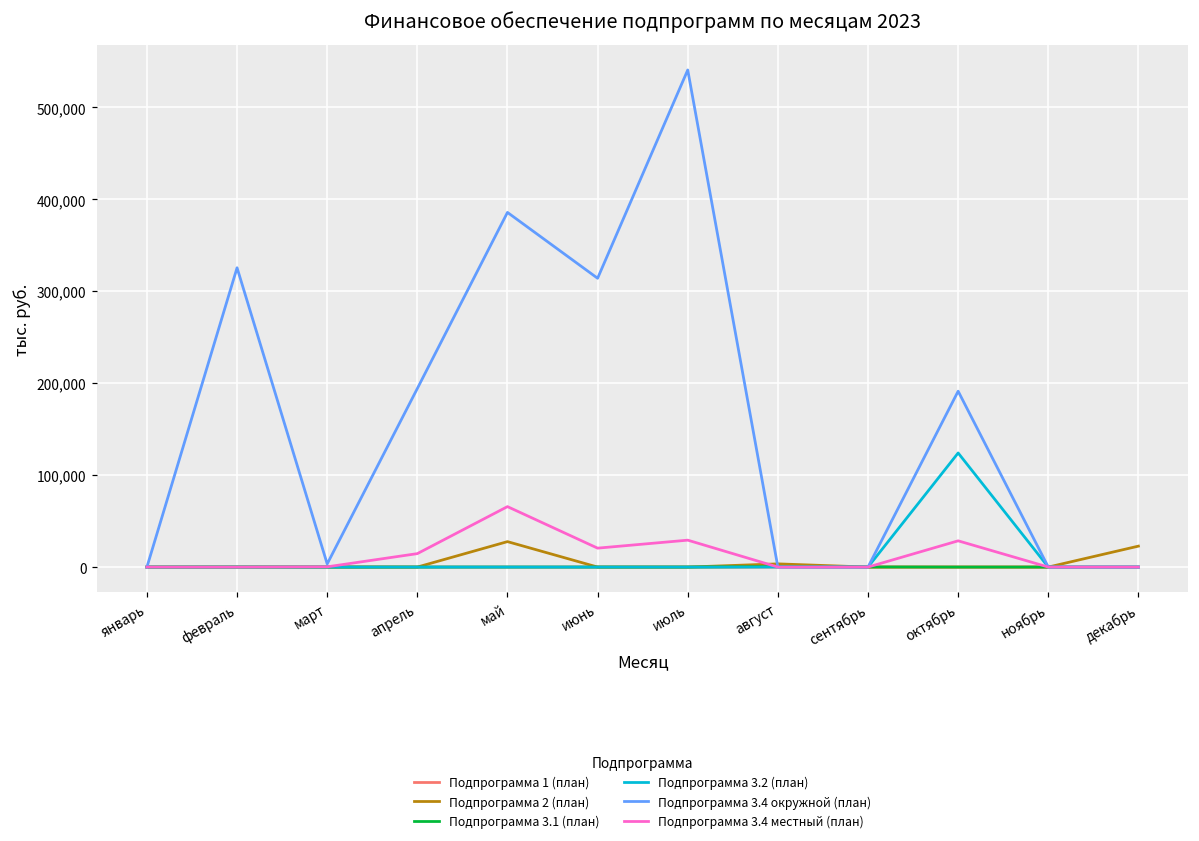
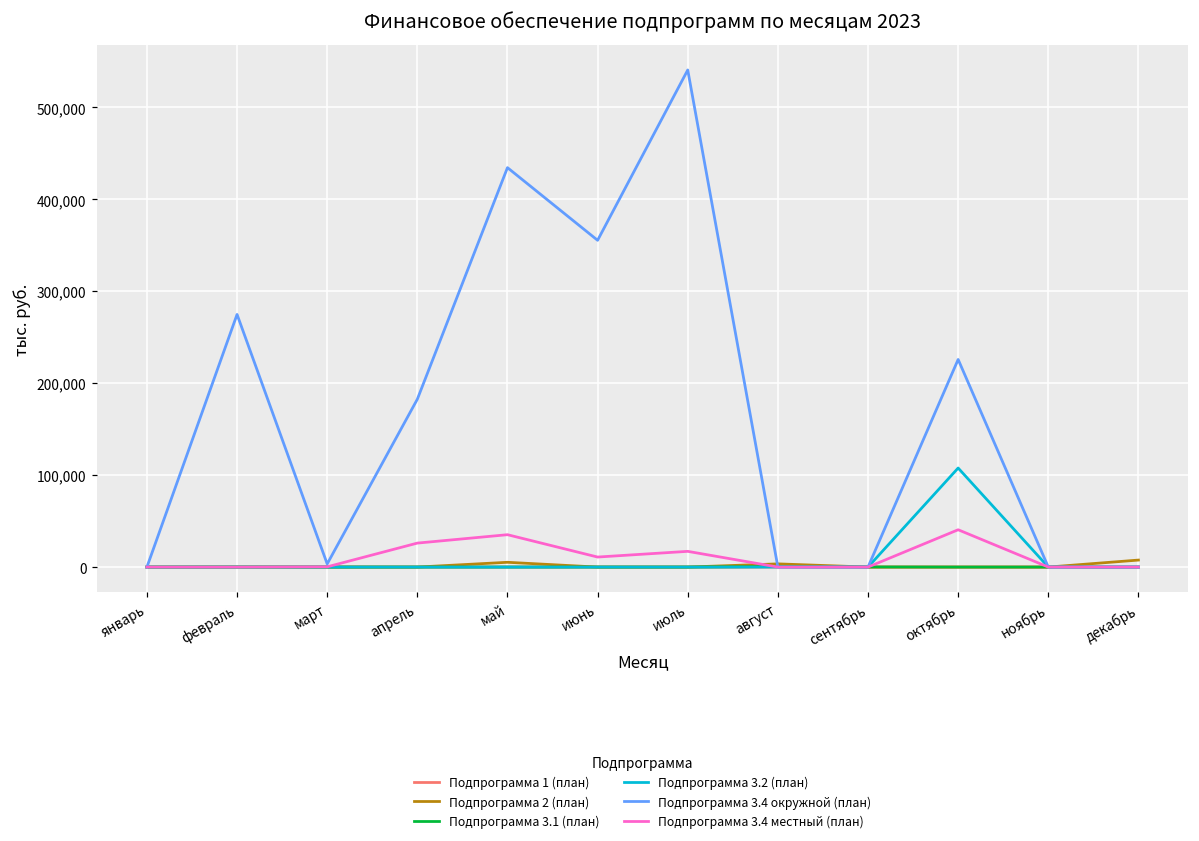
  {
    "Подпрограмма 2 (план)": {
-     "май": "30,000",
-     "декабрь": "20,000"
+     "май": "10,000",
+     "декабрь": "10,000"
    },
    "Подпрограмма 3.2 (план)": {
-     "октябрь": "120,000"
+     "октябрь": "110,000"
    },
    "Подпрограмма 3.4 окружной (план)": {
-     "февраль": "330,000",
+     "февраль": "270,000",
      "март": "0",
-     "апрель": "190,000",
-     "май": "390,000",
-     "июнь": "310,000",
+     "апрель": "180,000",
+     "май": "430,000",
+     "июнь": "360,000",
      "июль": "540,000",
-     "октябрь": "190,000"
+     "октябрь": "230,000"
    },
    "Подпрограмма 3.4 местный (план)": {
-     "апрель": "10,000",
-     "май": "70,000",
-     "июнь": "20,000",
-     "июль": "30,000",
-     "октябрь": "30,000"
+     "апрель": "30,000",
+     "май": "40,000",
+     "июнь": "10,000",
+     "июль": "20,000",
+     "октябрь": "40,000"
    }
  }
